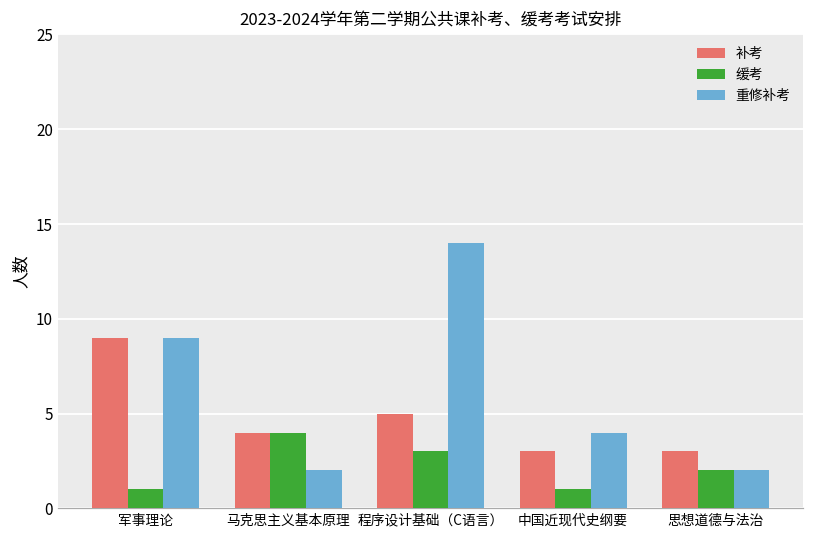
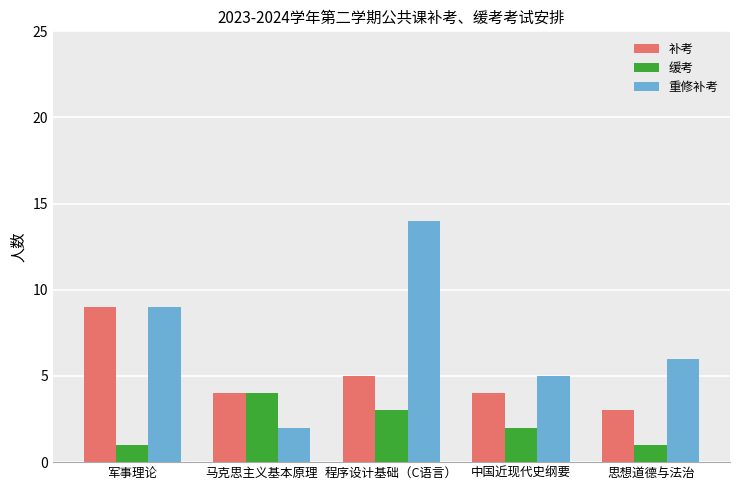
  {
    "补考": {
      "军事理论": 9,
      "马克思主义基本原理": 4,
      "程序设计基础（C语言）": 5,
-     "中国近现代史纲要": 3,
+     "中国近现代史纲要": 4,
      "思想道德与法治": 3
    },
    "缓考": {
      "军事理论": 1,
      "马克思主义基本原理": 4,
      "程序设计基础（C语言）": 3,
-     "中国近现代史纲要": 1,
-     "思想道德与法治": 2
+     "中国近现代史纲要": 2,
+     "思想道德与法治": 1
    },
    "重修补考": {
      "军事理论": 9,
      "马克思主义基本原理": 2,
      "程序设计基础（C语言）": 14,
-     "中国近现代史纲要": 4,
-     "思想道德与法治": 2
+     "中国近现代史纲要": 5,
+     "思想道德与法治": 6
    }
  }
